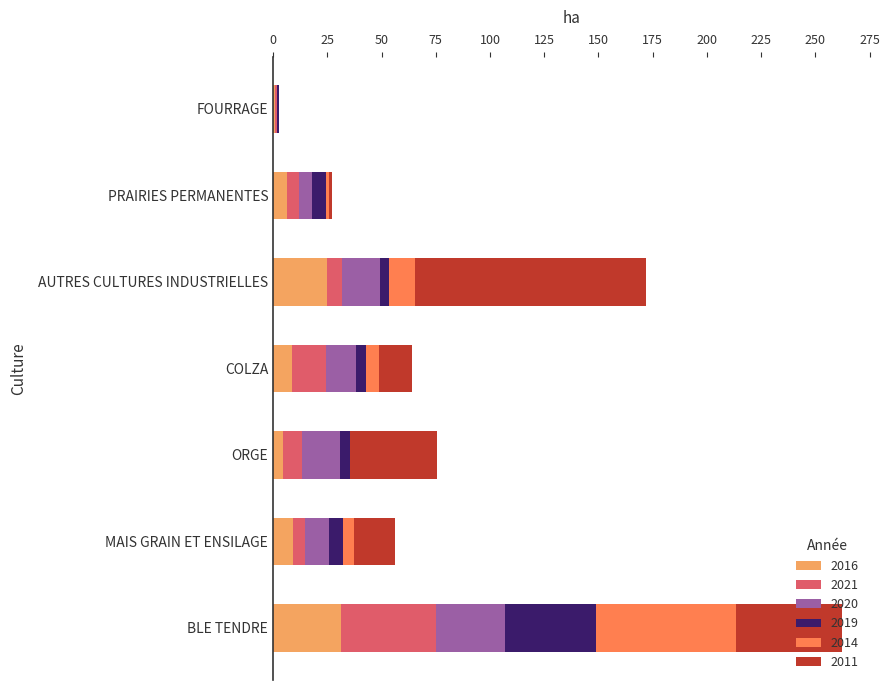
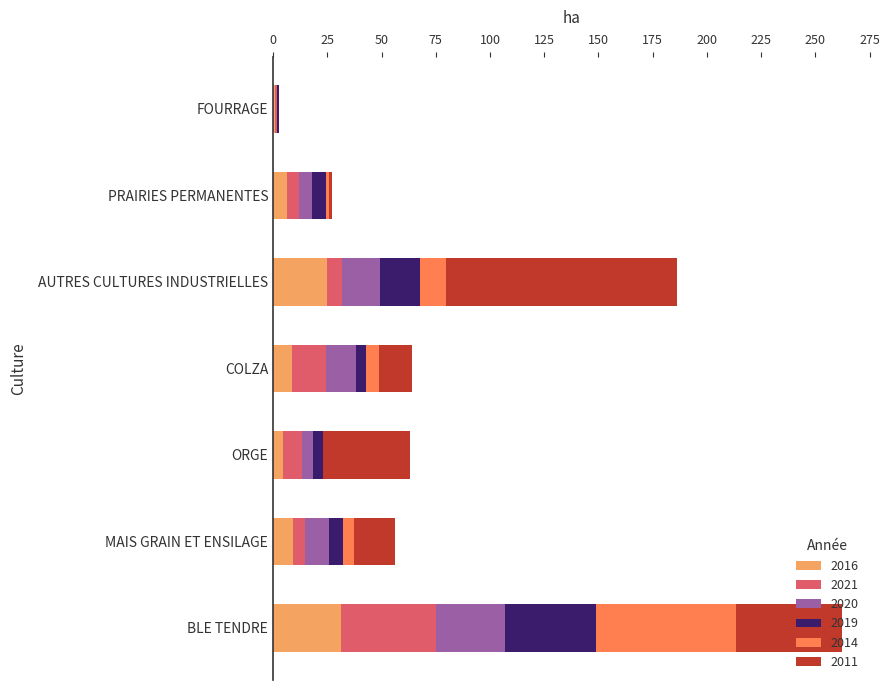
  {
    "2020": {
      "FOURRAGE": 0,
      "PRAIRIES PERMANENTES": 6,
      "AUTRES CULTURES INDUSTRIELLES": 18,
      "COLZA": 14,
-     "ORGE": 18,
+     "ORGE": 5,
      "MAIS GRAIN ET ENSILAGE": 11,
      "BLE TENDRE": 32
    },
    "2019": {
      "PRAIRIES PERMANENTES": 6,
-     "AUTRES CULTURES INDUSTRIELLES": 4,
+     "AUTRES CULTURES INDUSTRIELLES": 19,
      "COLZA": 4,
      "ORGE": 5,
      "MAIS GRAIN ET ENSILAGE": 7,
      "BLE TENDRE": 42
    },
    "2011": {
      "FOURRAGE": 0,
      "AUTRES CULTURES INDUSTRIELLES": 107,
      "COLZA": 15,
      "ORGE": 40,
      "MAIS GRAIN ET ENSILAGE": 19,
      "BLE TENDRE": 49
    }
  }
